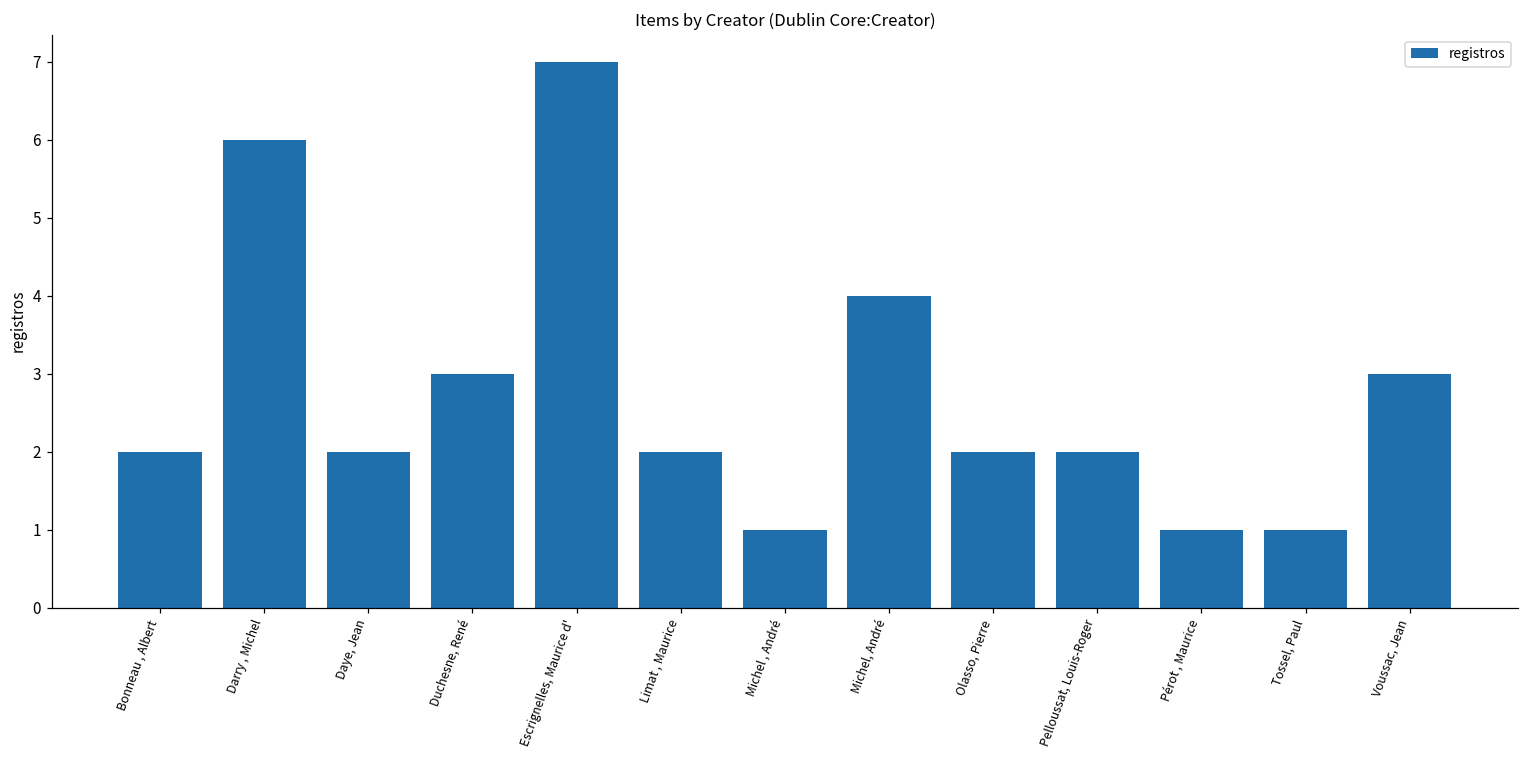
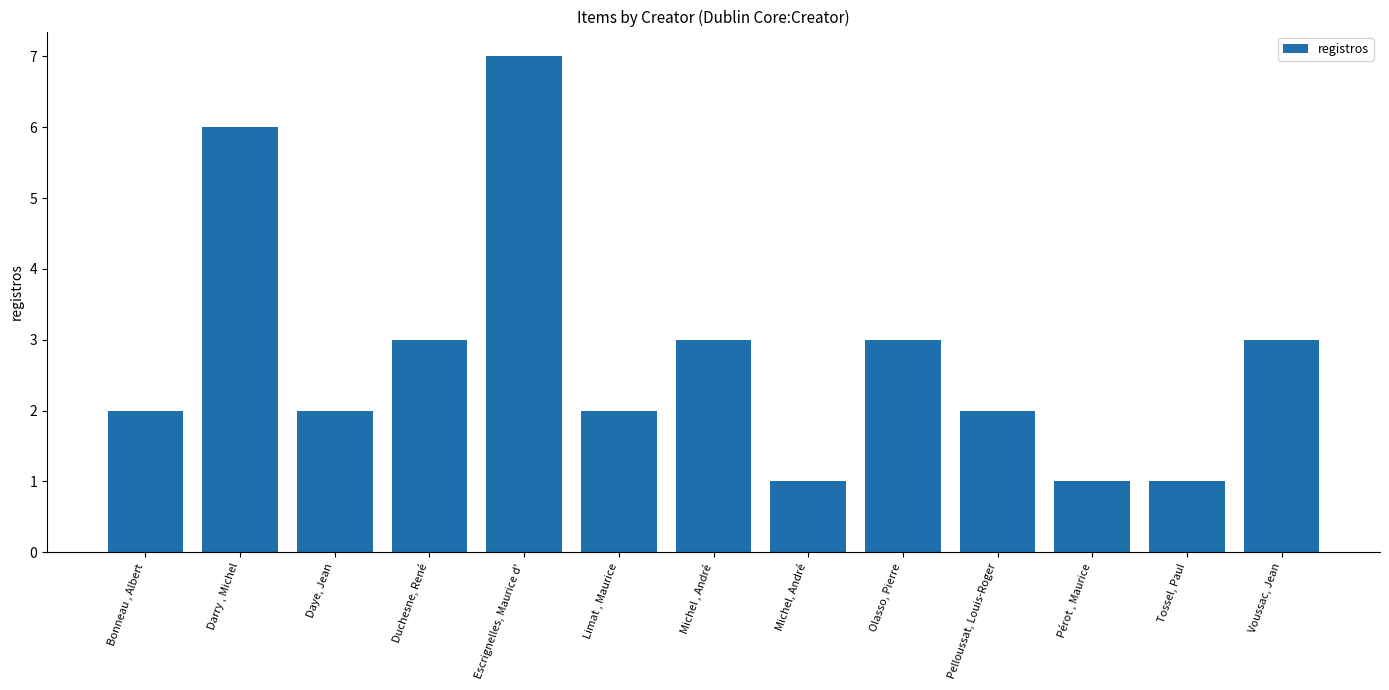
  {
    "Bonneau , Albert": 2,
    "Darry , Michel": 6,
    "Daye, Jean": 2,
    "Duchesne, René": 3,
    "Escrignelles, Maurice d'": 7,
    "Limat , Maurice": 2,
-   "Michel , André": 1,
-   "Michel, André": 4,
-   "Olasso, Pierre": 2,
+   "Michel , André": 3,
+   "Michel, André": 1,
+   "Olasso, Pierre": 3,
    "Pelloussat, Louis-Roger": 2,
    "Pérot , Maurice": 1,
    "Tossel, Paul": 1,
    "Voussac, Jean": 3
  }
